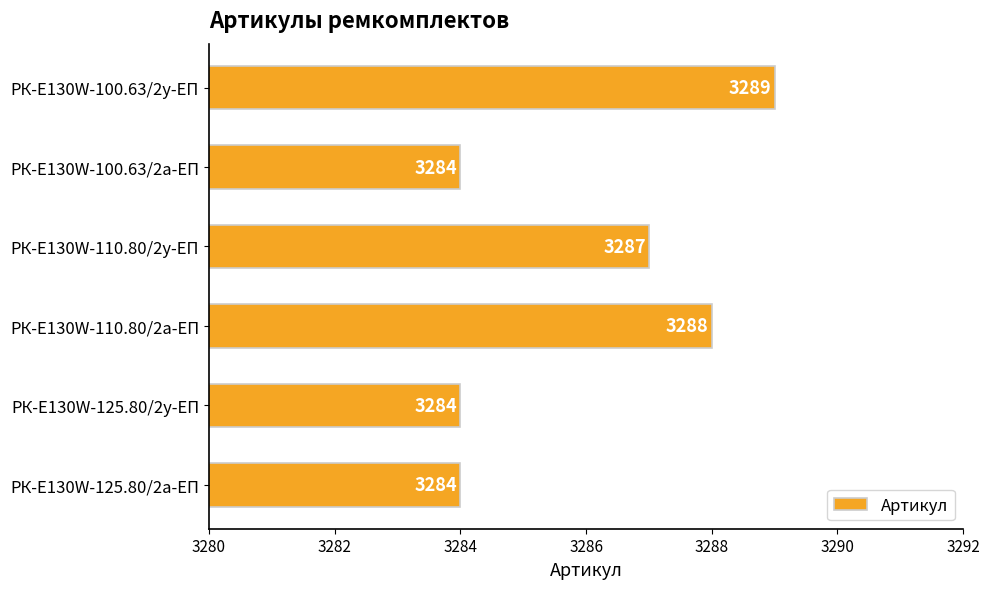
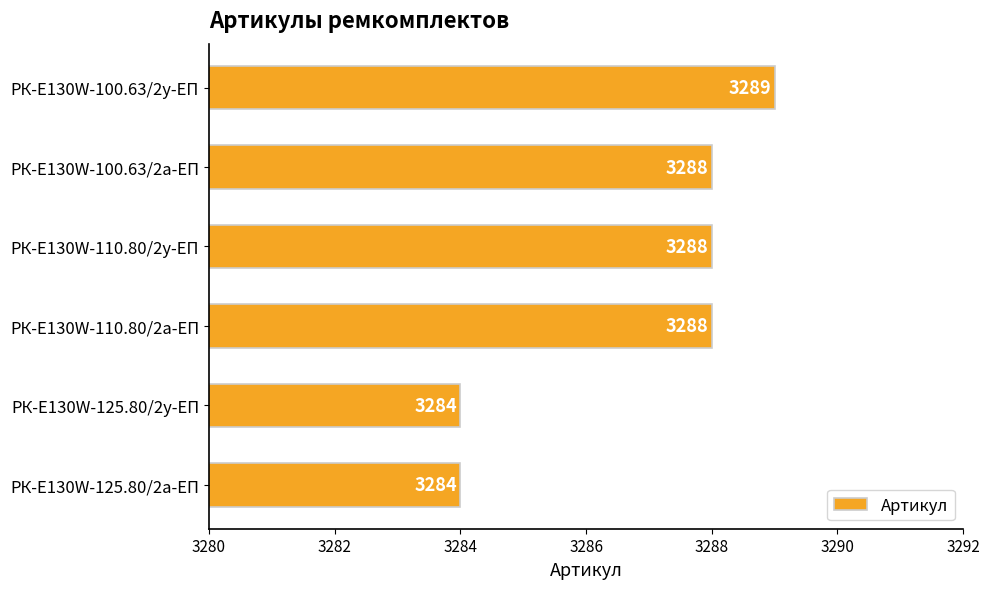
  {
    "РК-E130W-100.63/2у-ЕП": 3289,
-   "РК-E130W-100.63/2а-ЕП": 3284,
-   "РК-E130W-110.80/2у-ЕП": 3287,
+   "РК-E130W-100.63/2а-ЕП": 3288,
+   "РК-E130W-110.80/2у-ЕП": 3288,
    "РК-E130W-110.80/2а-ЕП": 3288,
    "РК-E130W-125.80/2у-ЕП": 3284,
    "РК-E130W-125.80/2а-ЕП": 3284
  }
